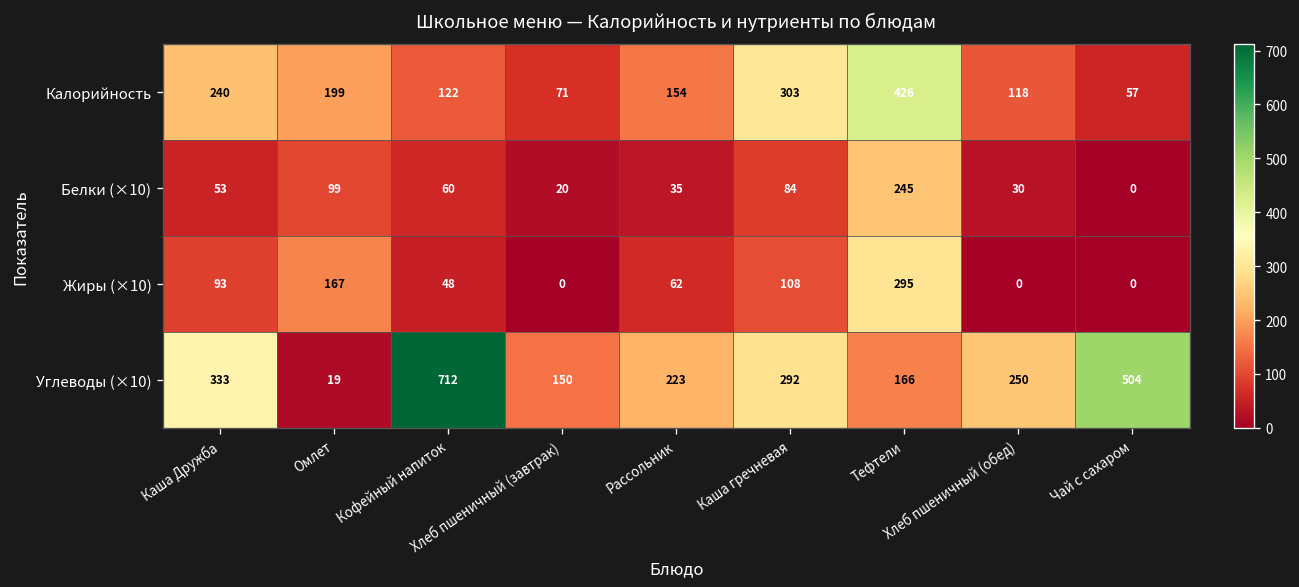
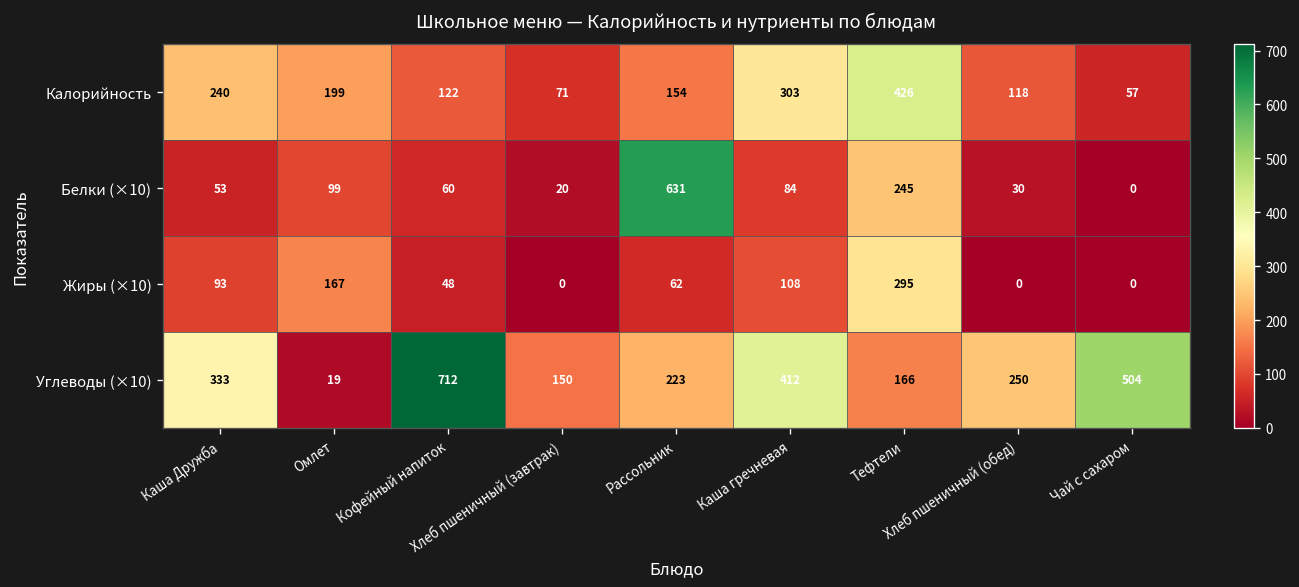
  {
    "Калорийность": {
      "Каша Дружба": 240,
      "Омлет": 199,
      "Кофейный напиток": 122,
      "Хлеб пшеничный (завтрак)": 71,
      "Рассольник": 154,
      "Каша гречневая": 303,
      "Тефтели": 426,
      "Хлеб пшеничный (обед)": 118,
      "Чай с сахаром": 57
    },
    "Белки (×10)": {
      "Каша Дружба": 53,
      "Омлет": 99,
      "Кофейный напиток": 60,
      "Хлеб пшеничный (завтрак)": 20,
-     "Рассольник": 35,
+     "Рассольник": 631,
      "Каша гречневая": 84,
      "Тефтели": 245,
      "Хлеб пшеничный (обед)": 30,
      "Чай с сахаром": 0
    },
    "Жиры (×10)": {
      "Каша Дружба": 93,
      "Омлет": 167,
      "Кофейный напиток": 48,
      "Хлеб пшеничный (завтрак)": 0,
      "Рассольник": 62,
      "Каша гречневая": 108,
      "Тефтели": 295,
      "Хлеб пшеничный (обед)": 0,
      "Чай с сахаром": 0
    },
    "Углеводы (×10)": {
      "Каша Дружба": 333,
      "Омлет": 19,
      "Кофейный напиток": 712,
      "Хлеб пшеничный (завтрак)": 150,
      "Рассольник": 223,
-     "Каша гречневая": 292,
+     "Каша гречневая": 412,
      "Тефтели": 166,
      "Хлеб пшеничный (обед)": 250,
      "Чай с сахаром": 504
    }
  }
